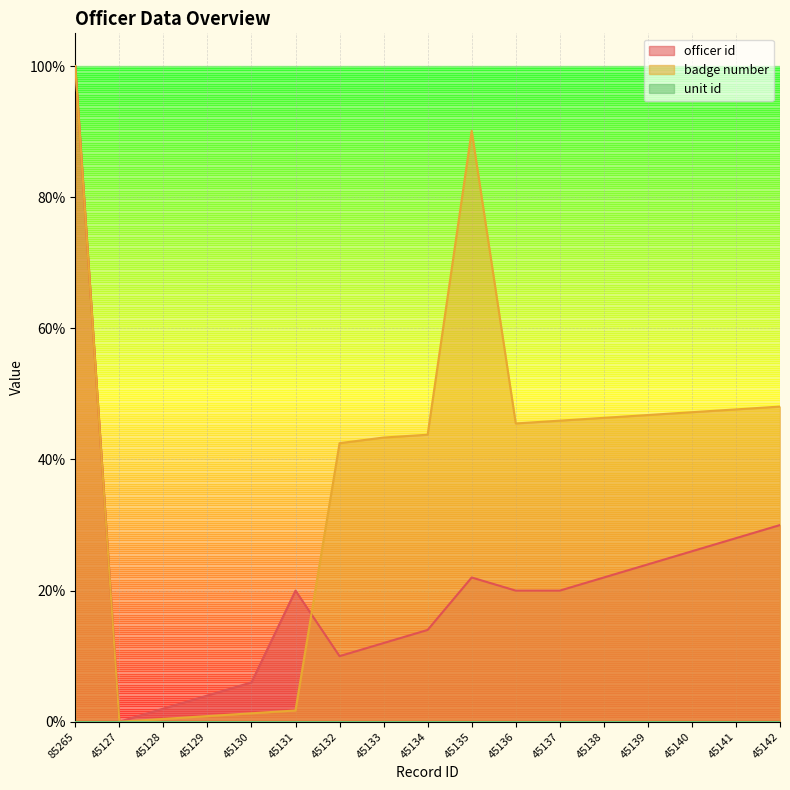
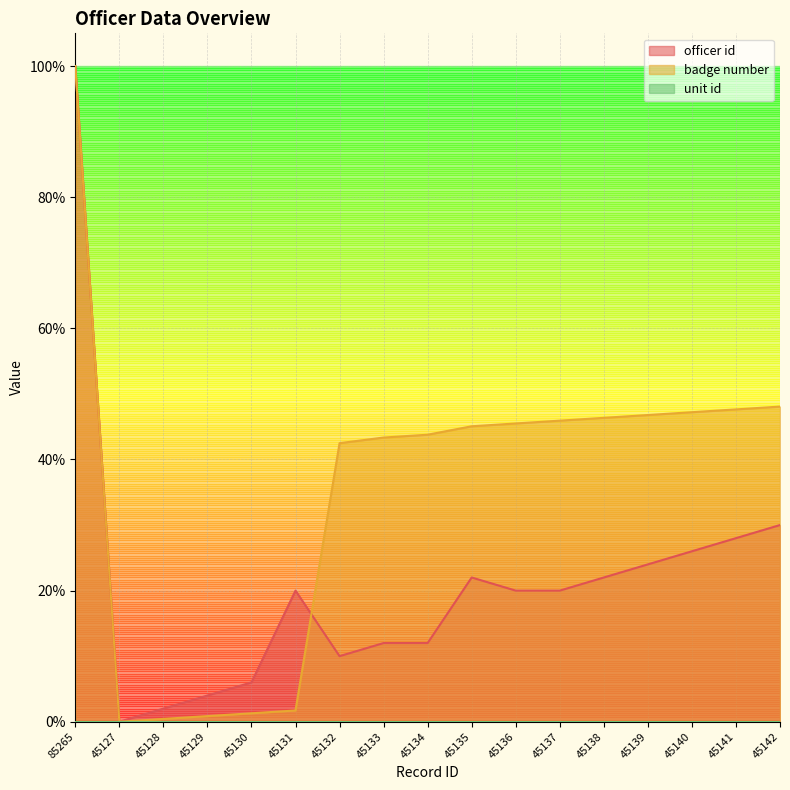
  {
    "officer id": {
      "45128": "2%",
      "45129": "4%",
      "45130": "6%",
      "45131": "20%",
      "45132": "10%",
      "45133": "12%",
-     "45134": "14%",
+     "45134": "12%",
      "45135": "22%",
      "45136": "20%",
      "45137": "20%",
      "45138": "22%",
      "45139": "24%",
      "45140": "26%",
      "45141": "28%",
      "45142": "30%"
    },
    "badge number": {
      "45128": "0%",
      "45129": "1%",
      "45130": "1%",
      "45131": "2%",
      "45132": "42%",
      "45133": "43%",
      "45134": "44%",
-     "45135": "90%",
+     "45135": "45%",
      "45136": "45%",
      "45137": "46%",
      "45138": "46%",
      "45139": "47%",
      "45140": "47%",
      "45141": "48%",
      "45142": "48%"
    },
    "unit id": {
      "85265": "0%",
      "45128": "0%",
      "45129": "0%",
      "45130": "0%",
      "45131": "0%",
      "45132": "0%",
      "45133": "0%",
      "45134": "0%",
      "45135": "0%",
      "45136": "0%",
      "45137": "0%",
      "45138": "0%",
      "45139": "0%",
      "45140": "0%",
      "45141": "0%",
      "45142": "0%"
    }
  }
